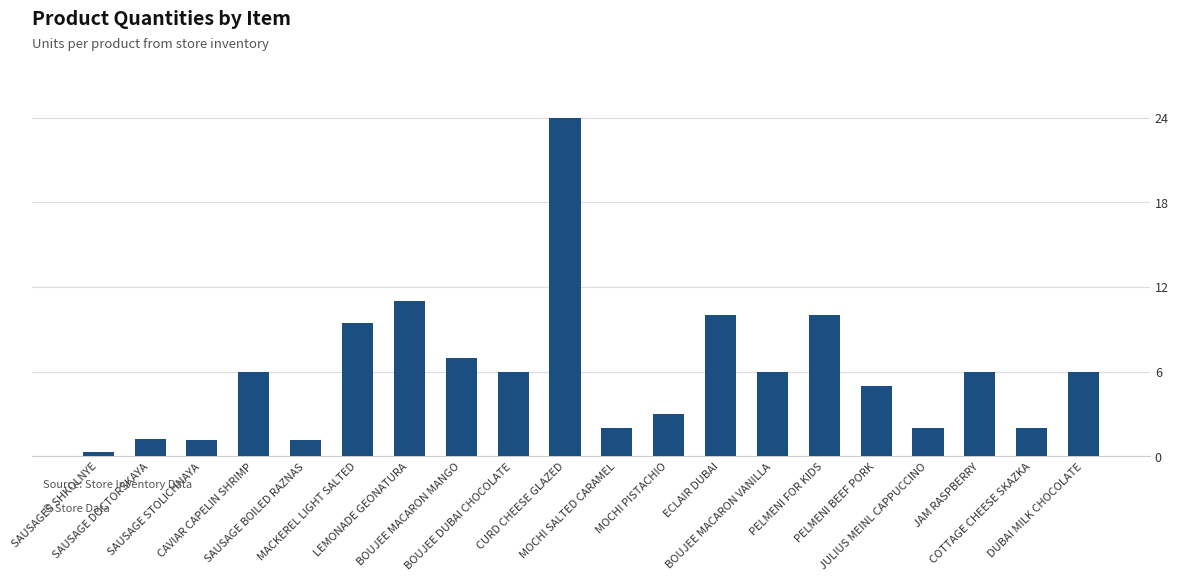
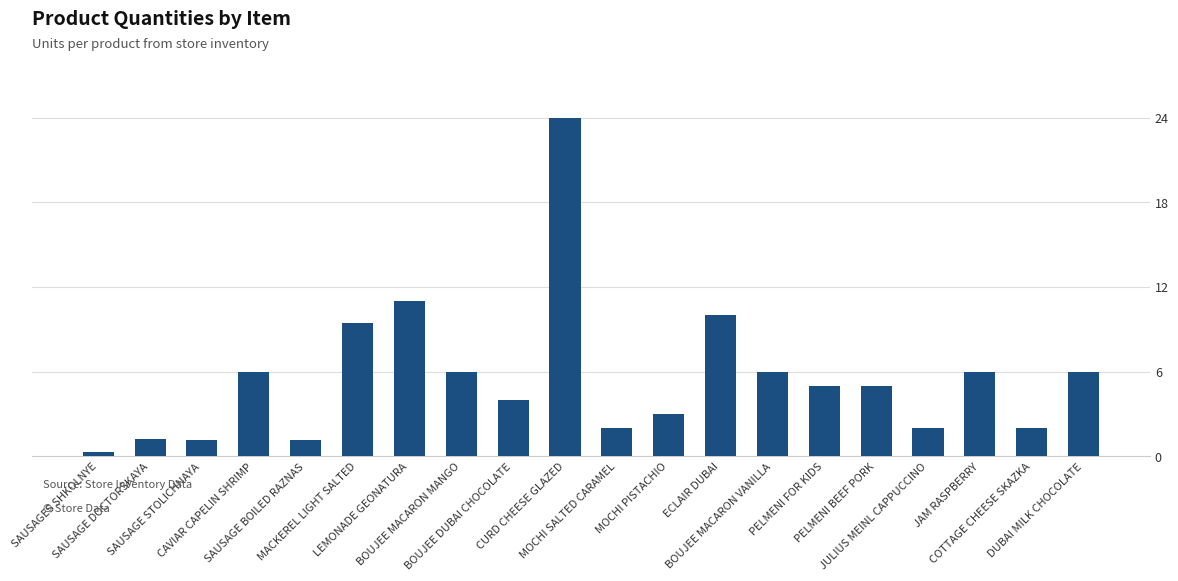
  {
    "SAUSAGES SHKOLNYE": 0.3,
    "SAUSAGE DOCTORSKAYA": 1.2,
    "SAUSAGE STOLICHNAYA": 1,
    "CAVIAR CAPELIN SHRIMP": 6,
    "SAUSAGE BOILED RAZNAS": 1.2,
    "MACKEREL LIGHT SALTED": 9.5,
    "LEMONADE GEONATURA": 11,
-   "BOUJEE MACARON MANGO": 7,
-   "BOUJEE DUBAI CHOCOLATE": 6,
+   "BOUJEE MACARON MANGO": 6,
+   "BOUJEE DUBAI CHOCOLATE": 4,
    "CURD CHEESE GLAZED": 24,
    "MOCHI SALTED CARAMEL": 2,
    "MOCHI PISTACHIO": 3,
    "ECLAIR DUBAI": 10,
    "BOUJEE MACARON VANILLA": 6,
-   "PELMENI FOR KIDS": 10,
+   "PELMENI FOR KIDS": 5,
    "PELMENI BEEF PORK": 5,
    "JULIUS MEINL CAPPUCCINO": 2,
    "JAM RASPBERRY": 6,
    "COTTAGE CHEESE SKAZKA": 2,
    "DUBAI MILK CHOCOLATE": 6
  }
